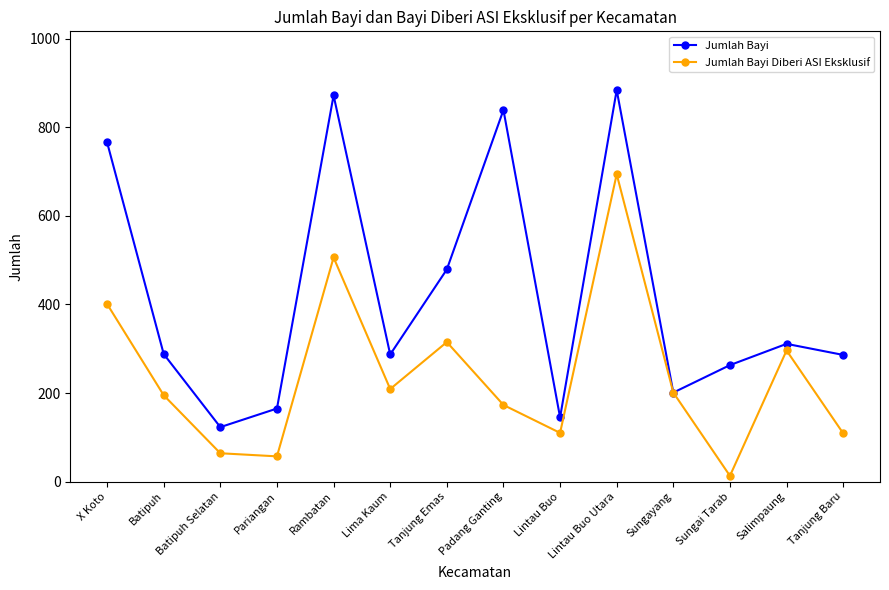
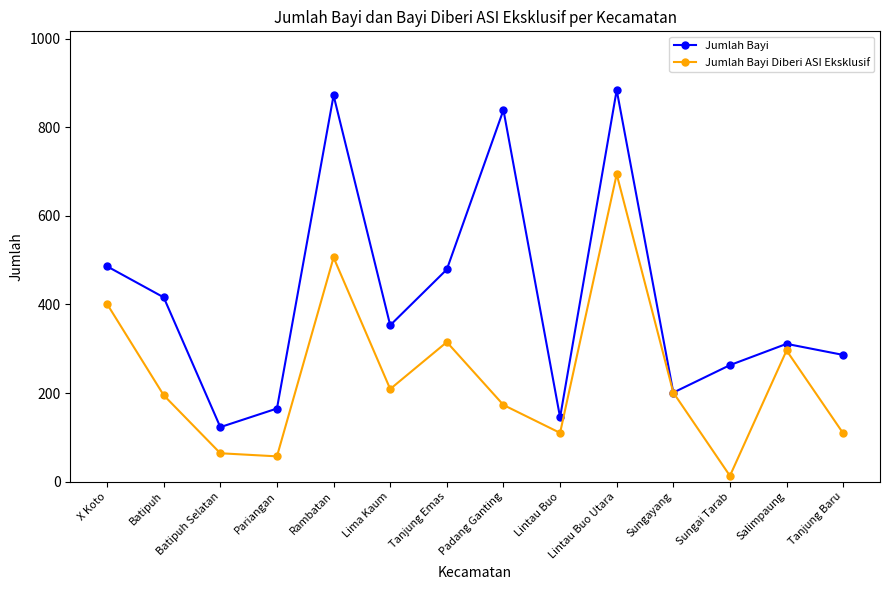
  {
    "Jumlah Bayi": {
-     "X Koto": 770,
-     "Batipuh": 290,
+     "X Koto": 490,
+     "Batipuh": 420,
      "Batipuh Selatan": 120,
      "Pariangan": 170,
      "Rambatan": 870,
-     "Lima Kaum": 290,
+     "Lima Kaum": 350,
      "Tanjung Emas": 480,
      "Padang Ganting": 840,
      "Lintau Buo": 150,
      "Lintau Buo Utara": 880,
      "Sungai Tarab": 260,
      "Salimpaung": 310,
      "Tanjung Baru": 290
    },
    "Jumlah Bayi Diberi ASI Eksklusif": {
      "X Koto": 400,
      "Batipuh": 200,
      "Batipuh Selatan": 60,
      "Pariangan": 60,
      "Rambatan": 510,
      "Lima Kaum": 210,
      "Tanjung Emas": 320,
      "Padang Ganting": 170,
      "Lintau Buo": 110,
      "Lintau Buo Utara": 690,
      "Sungai Tarab": 10,
      "Salimpaung": 300,
      "Tanjung Baru": 110
    }
  }
